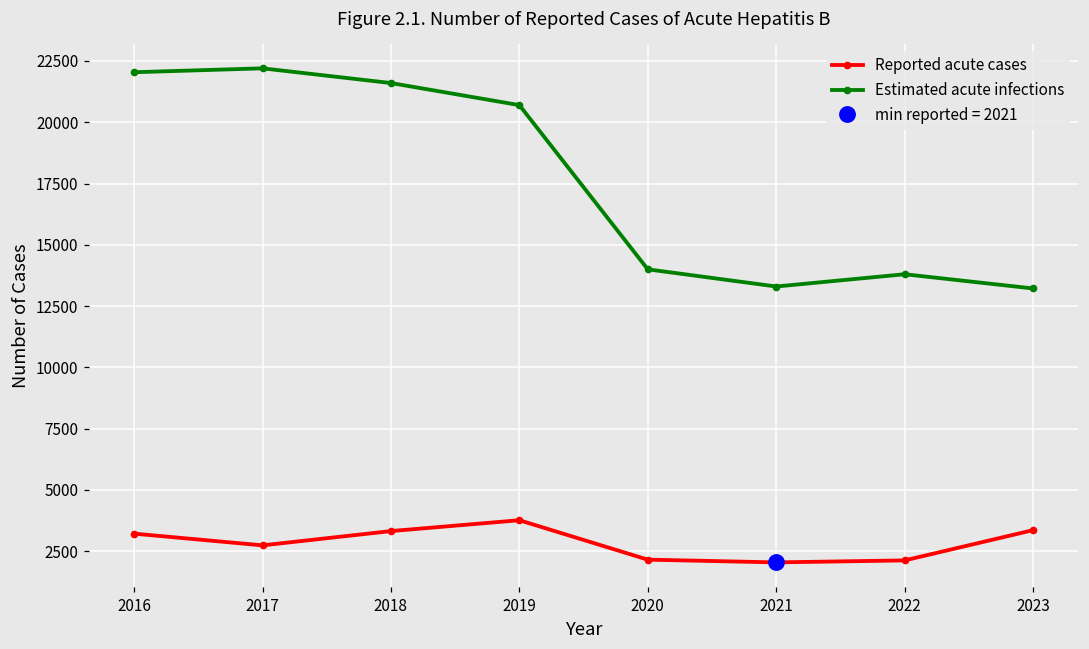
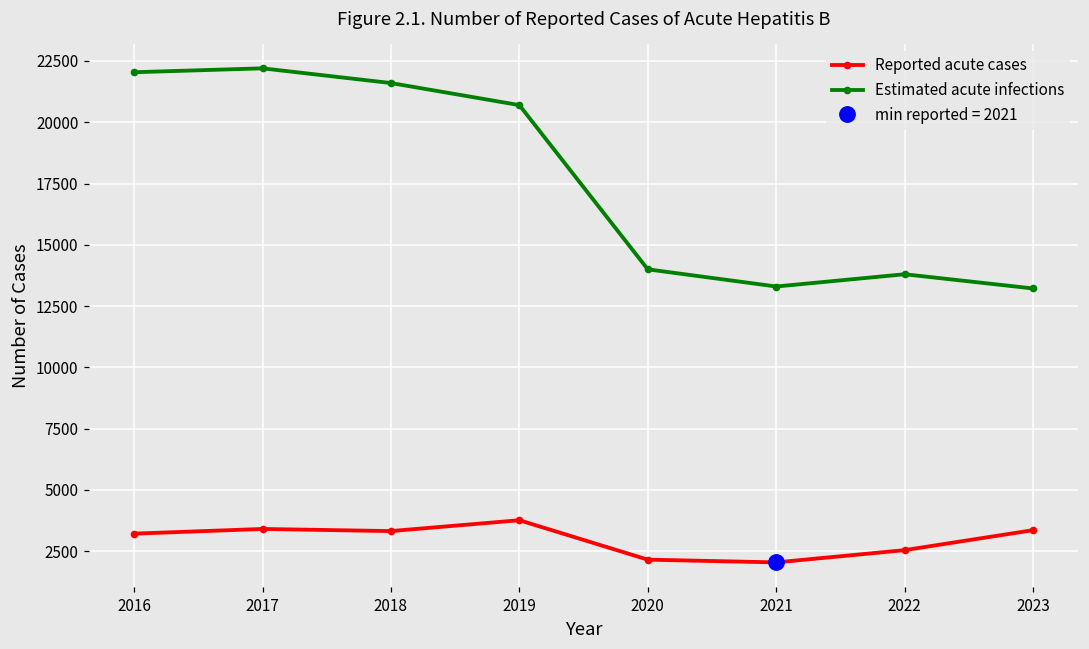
  {
    "Reported acute cases": {
      "2016": 3200,
-     "2017": 2700,
+     "2017": 3400,
      "2018": 3300,
      "2019": 3800,
      "2020": 2200,
-     "2022": 2100,
+     "2022": 2500,
      "2023": 3400
    },
    "Estimated acute infections": {
      "2016": 22000,
      "2017": 22200,
      "2018": 21600,
      "2019": 20700,
      "2020": 14000,
      "2021": 13300,
      "2022": 13800,
      "2023": 13200
    }
  }
